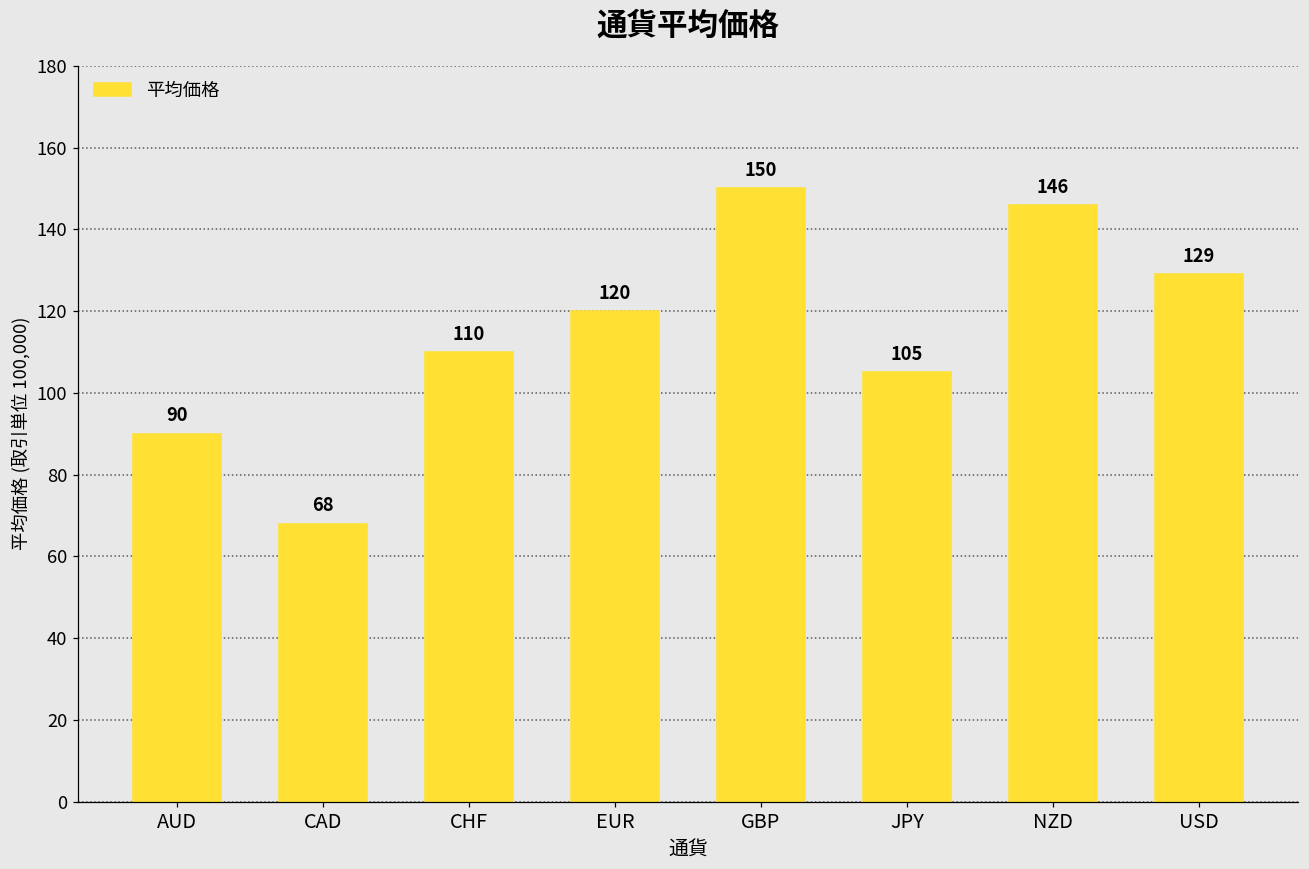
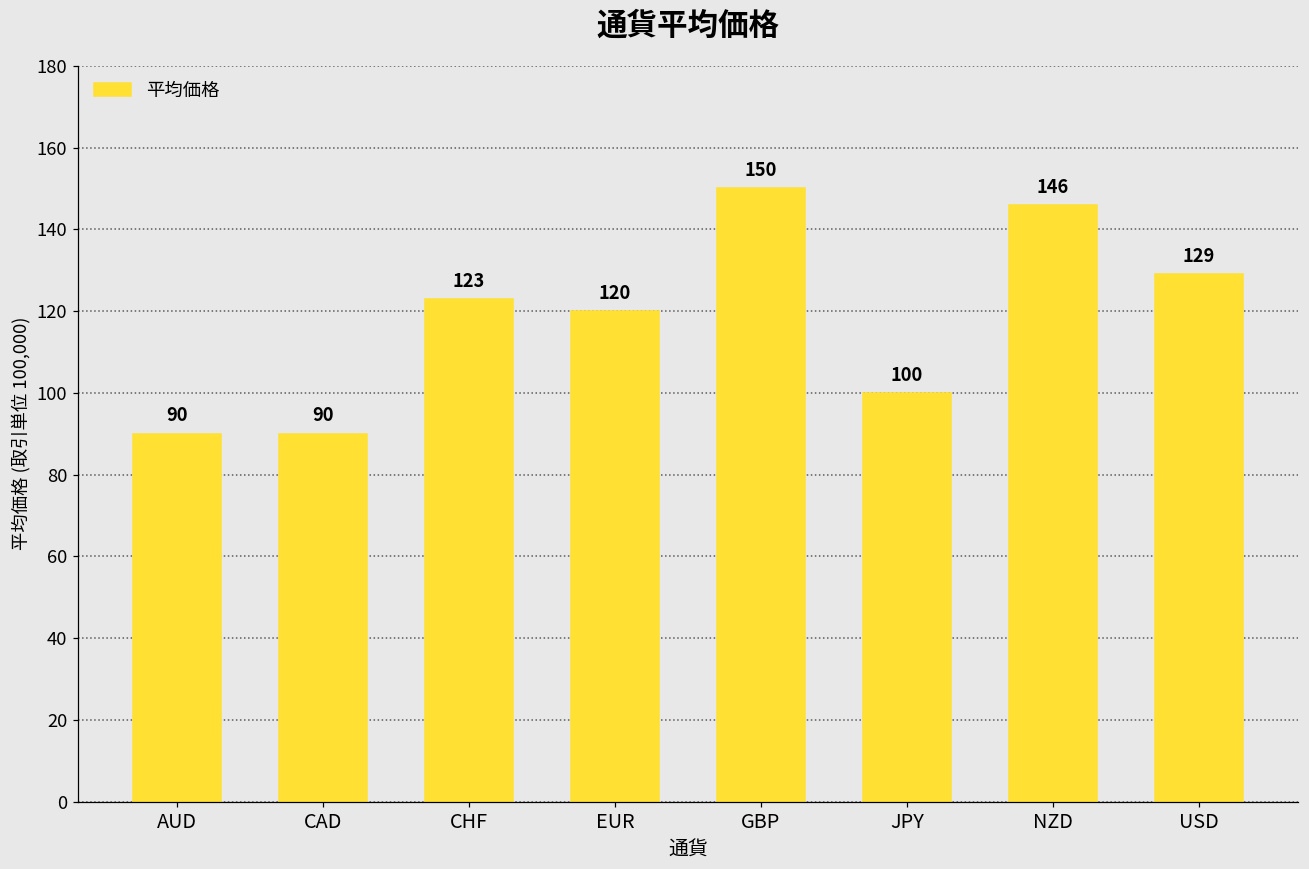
  {
    "AUD": 90,
-   "CAD": 68,
-   "CHF": 110,
+   "CAD": 90,
+   "CHF": 123,
    "EUR": 120,
    "GBP": 150,
-   "JPY": 105,
+   "JPY": 100,
    "NZD": 146,
    "USD": 129
  }
